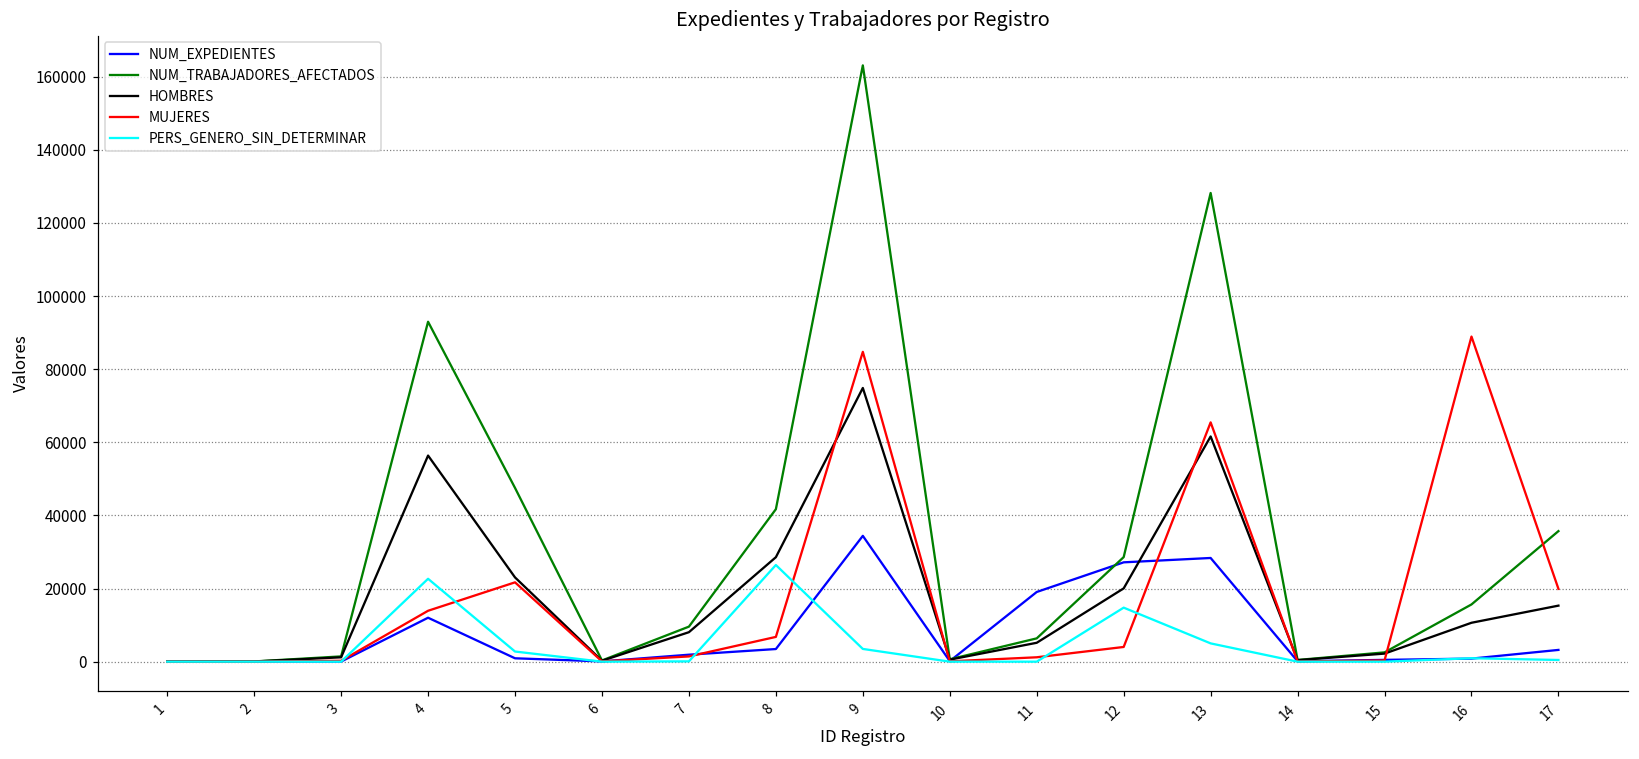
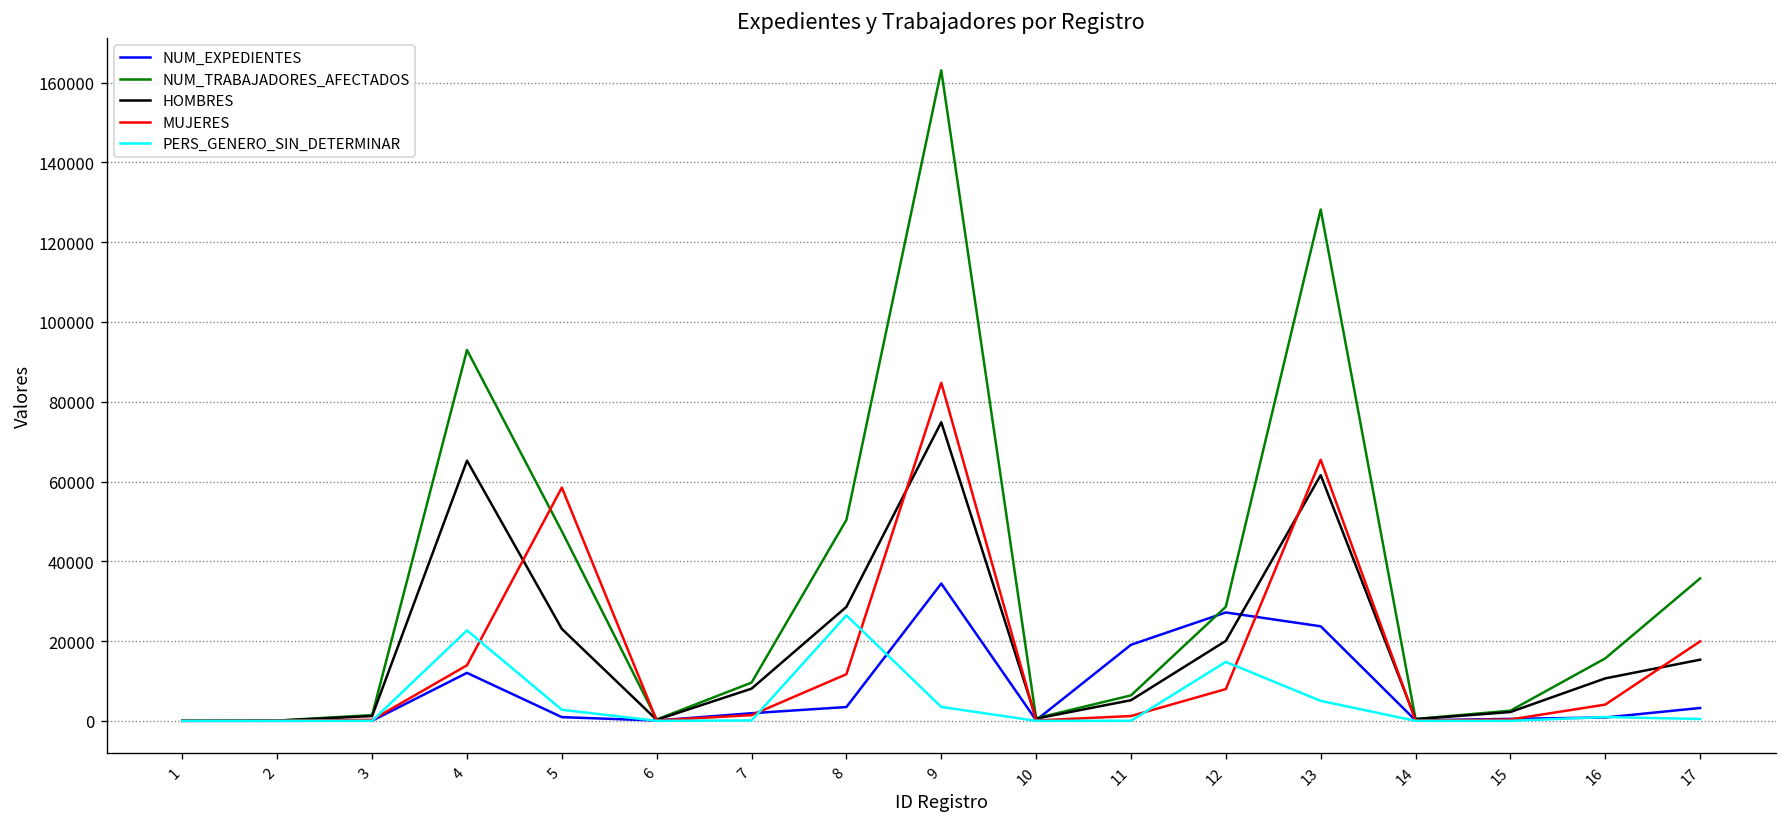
  {
    "NUM_EXPEDIENTES": {
      "4": 12000,
      "5": 1000,
      "8": 3000,
      "9": 34000,
      "11": 19000,
      "12": 27000,
-     "13": 28000,
+     "13": 24000,
      "17": 3000
    },
    "NUM_TRABAJADORES_AFECTADOS": {
      "4": 93000,
      "5": 48000,
      "7": 10000,
-     "8": 42000,
+     "8": 50000,
      "9": 163000,
      "11": 6000,
      "12": 29000,
      "13": 128000,
      "16": 16000,
      "17": 36000
    },
    "HOMBRES": {
-     "4": 56000,
+     "4": 65000,
      "5": 23000,
      "7": 8000,
      "8": 29000,
      "9": 75000,
      "11": 5000,
      "12": 20000,
      "13": 62000,
      "16": 11000,
      "17": 15000
    },
    "MUJERES": {
      "4": 14000,
-     "5": 22000,
-     "8": 7000,
+     "5": 58000,
+     "8": 12000,
      "9": 85000,
      "11": 1000,
-     "12": 4000,
+     "12": 8000,
      "13": 65000,
-     "16": 89000,
+     "16": 4000,
      "17": 20000
    },
    "PERS_GENERO_SIN_DETERMINAR": {
      "4": 23000,
      "5": 3000,
      "7": 0,
      "8": 26000,
      "9": 3000,
      "11": 0,
      "12": 15000,
      "13": 5000,
      "17": 0
    }
  }
